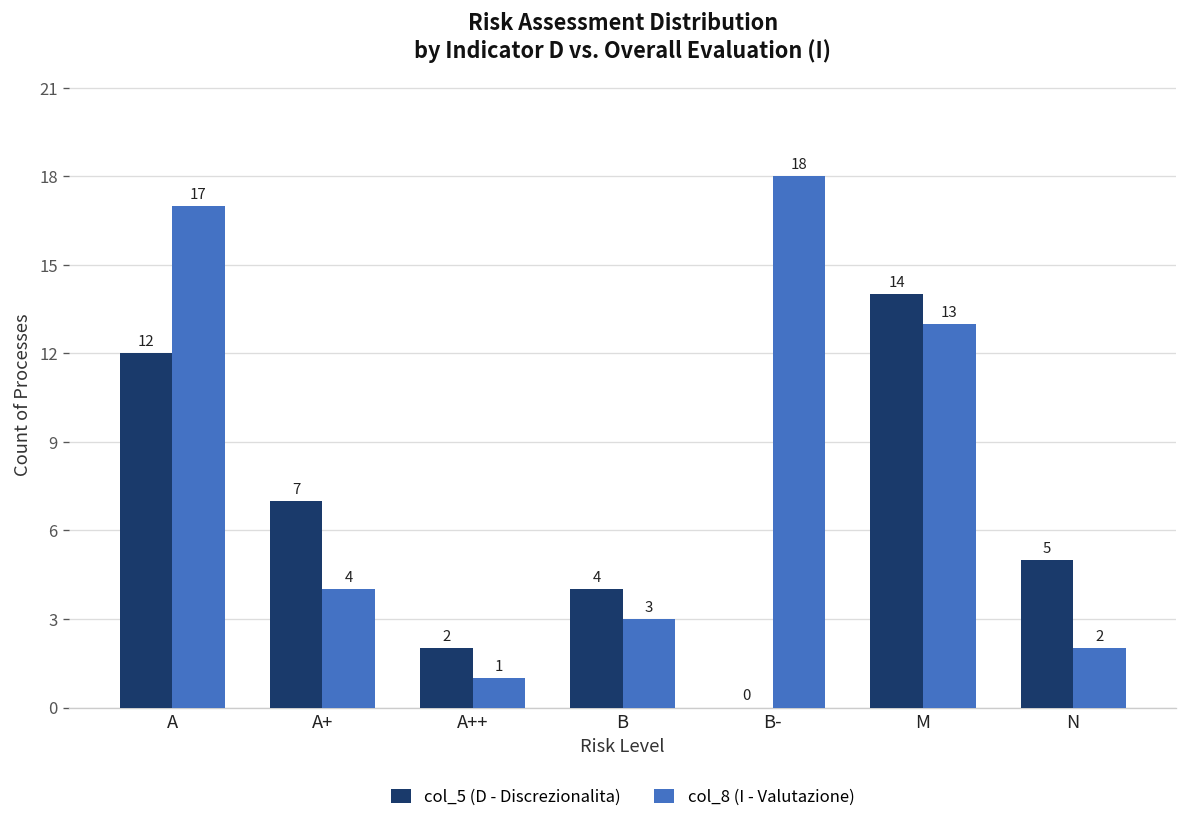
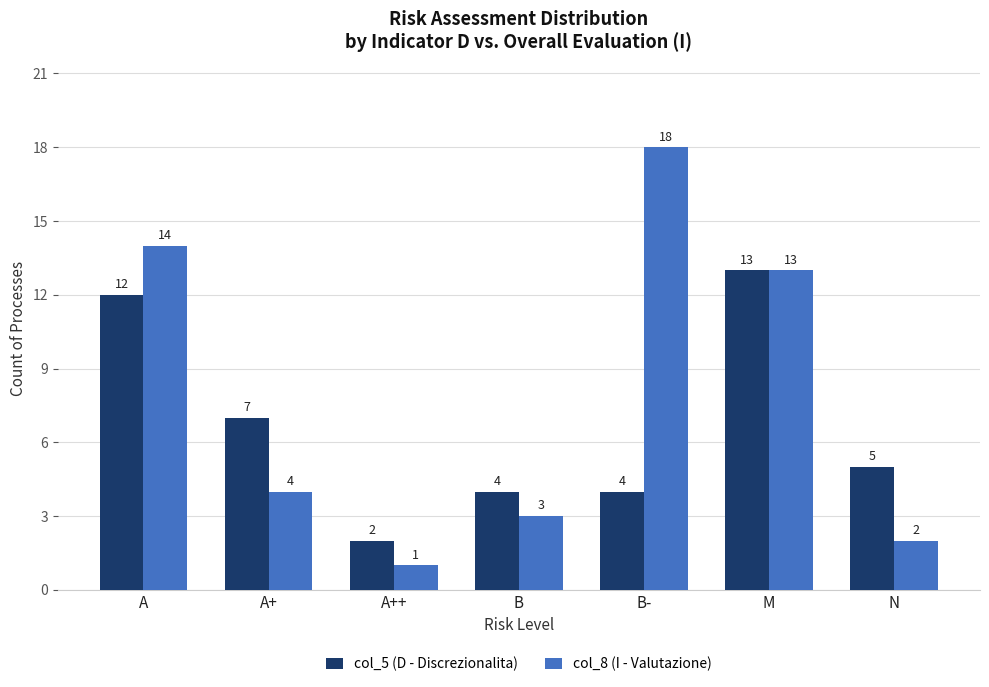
  {
    "col_5 (D - Discrezionalita)": {
      "A": 12,
      "A+": 7,
      "A++": 2,
      "B": 4,
-     "B-": 0,
-     "M": 14,
+     "B-": 4,
+     "M": 13,
      "N": 5
    },
    "col_8 (I - Valutazione)": {
-     "A": 17,
+     "A": 14,
      "A+": 4,
      "A++": 1,
      "B": 3,
      "B-": 18,
      "M": 13,
      "N": 2
    }
  }
